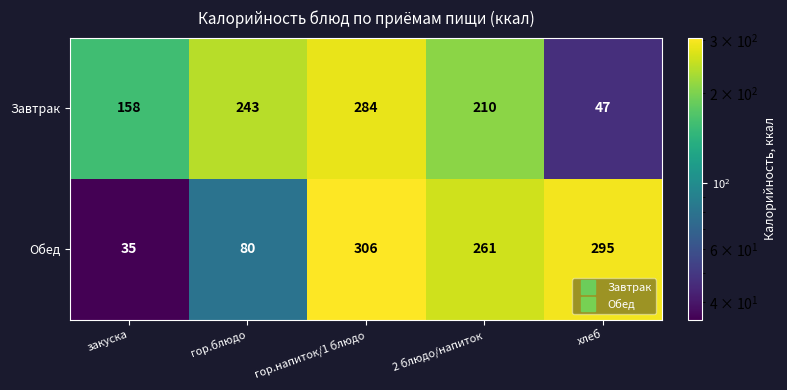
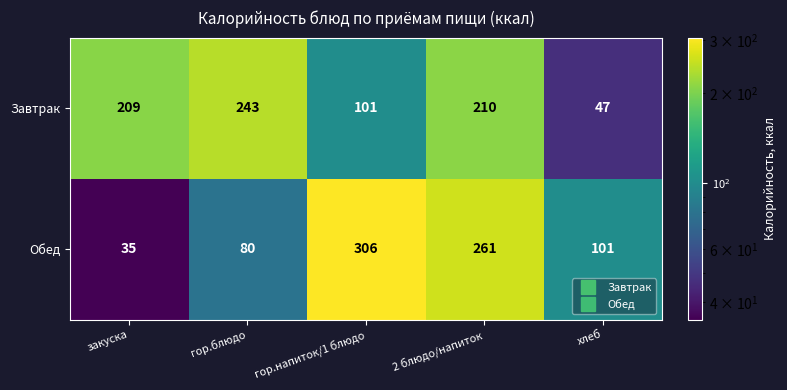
  {
    "Завтрак": {
-     "закуска": 158,
+     "закуска": 209,
      "гор.блюдо": 243,
-     "гор.напиток/1 блюдо": 284,
+     "гор.напиток/1 блюдо": 101,
      "2 блюдо/напиток": 210,
      "хлеб": 47
    },
    "Обед": {
      "закуска": 35,
      "гор.блюдо": 80,
      "гор.напиток/1 блюдо": 306,
      "2 блюдо/напиток": 261,
-     "хлеб": 295
+     "хлеб": 101
    }
  }
